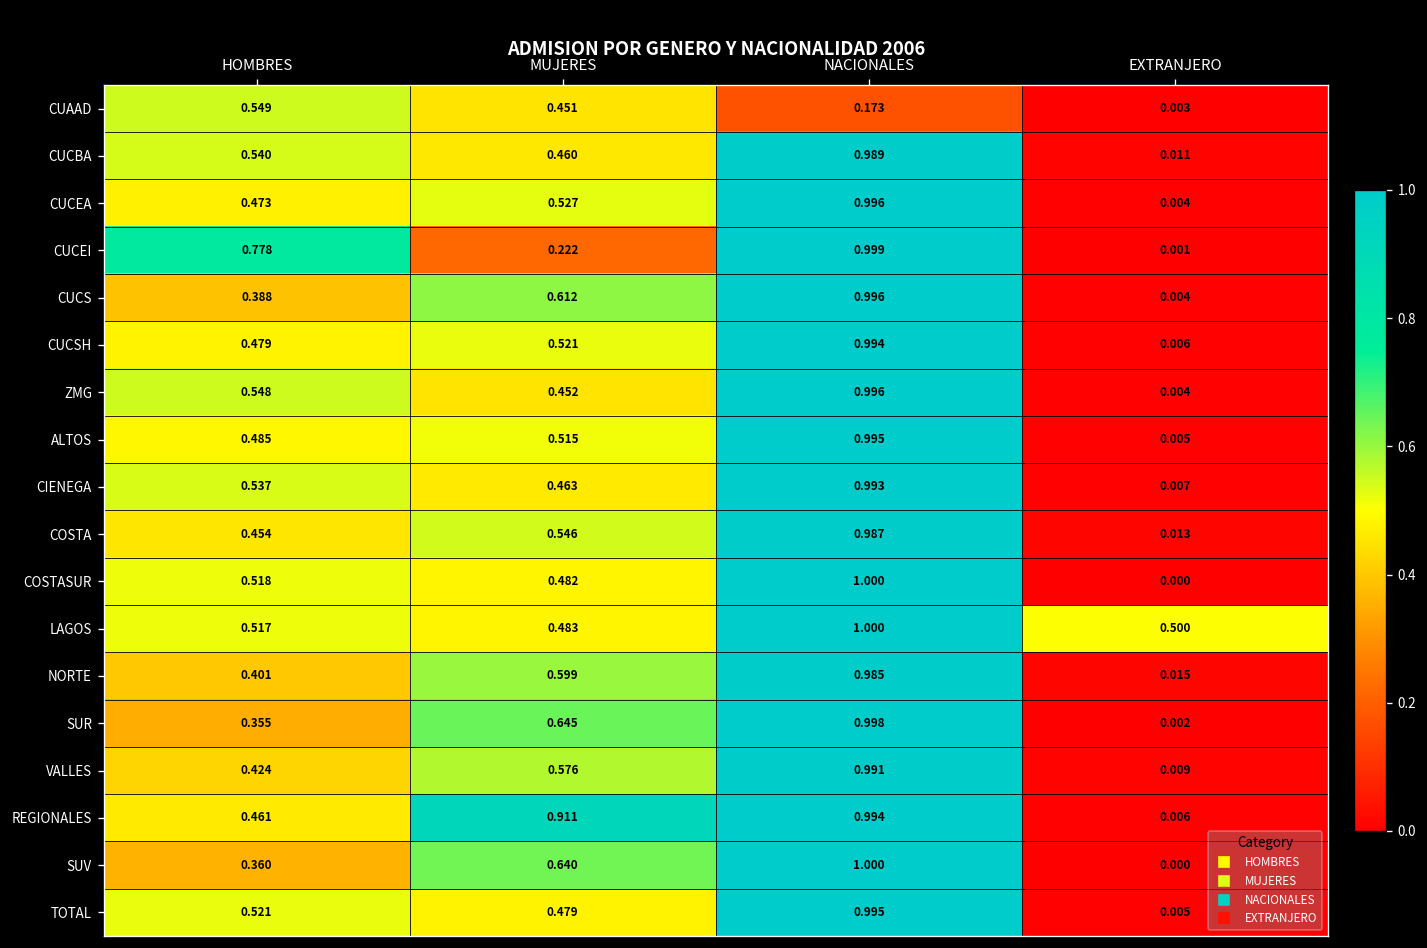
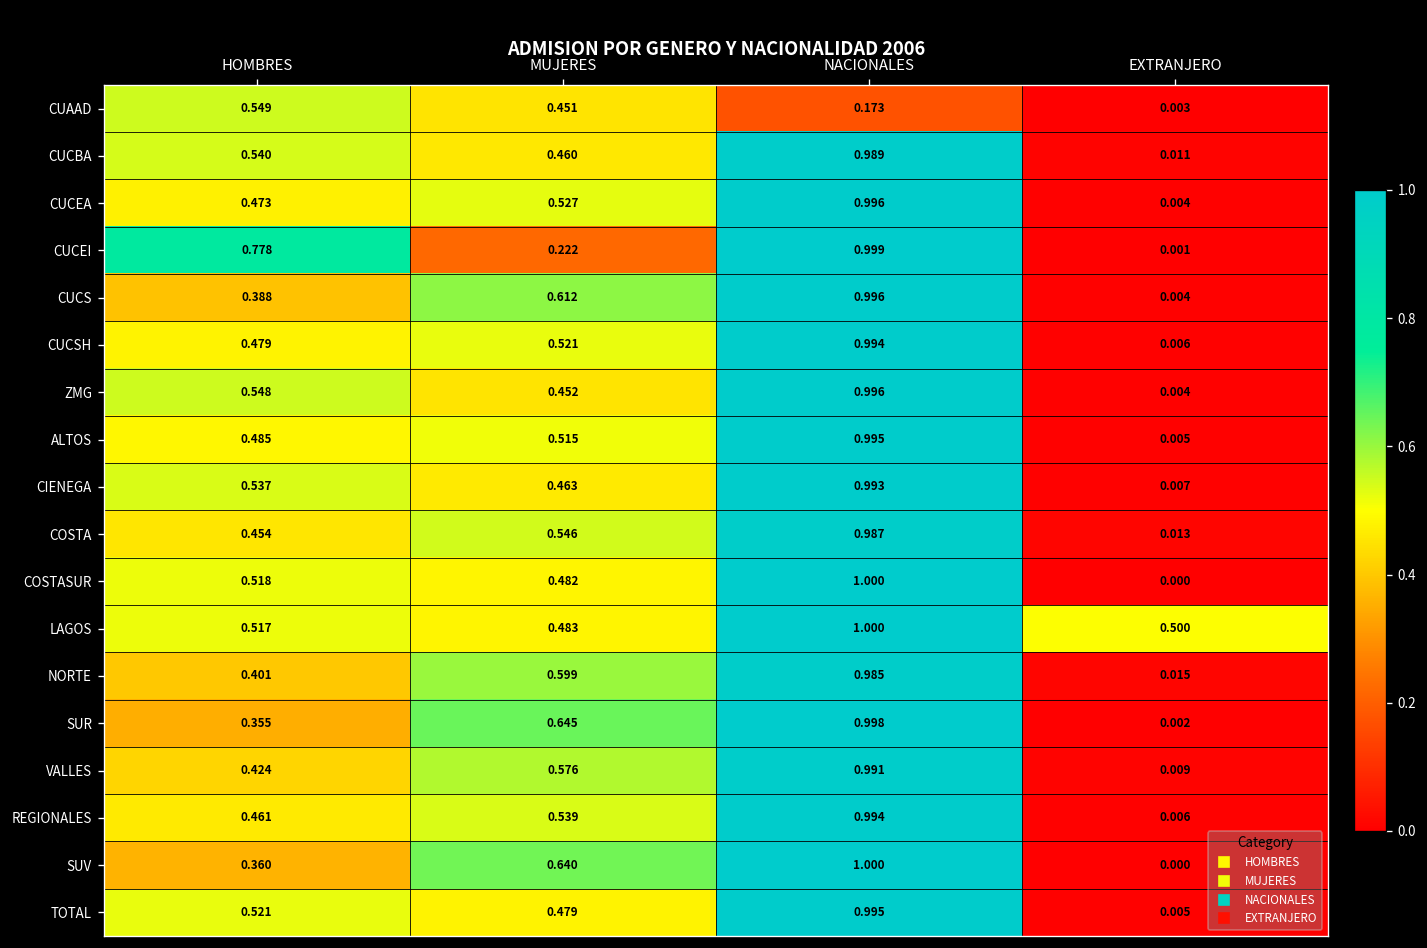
  {
    "CUAAD": {
      "HOMBRES": 0.549,
      "MUJERES": 0.451,
      "NACIONALES": 0.173,
      "EXTRANJERO": 0.003
    },
    "CUCBA": {
      "HOMBRES": 0.540,
      "MUJERES": 0.460,
      "NACIONALES": 0.989,
      "EXTRANJERO": 0.011
    },
    "CUCEA": {
      "HOMBRES": 0.473,
      "MUJERES": 0.527,
      "NACIONALES": 0.996,
      "EXTRANJERO": 0.004
    },
    "CUCEI": {
      "HOMBRES": 0.778,
      "MUJERES": 0.222,
      "NACIONALES": 0.999,
      "EXTRANJERO": 0.001
    },
    "CUCS": {
      "HOMBRES": 0.388,
      "MUJERES": 0.612,
      "NACIONALES": 0.996,
      "EXTRANJERO": 0.004
    },
    "CUCSH": {
      "HOMBRES": 0.479,
      "MUJERES": 0.521,
      "NACIONALES": 0.994,
      "EXTRANJERO": 0.006
    },
    "ZMG": {
      "HOMBRES": 0.548,
      "MUJERES": 0.452,
      "NACIONALES": 0.996,
      "EXTRANJERO": 0.004
    },
    "ALTOS": {
      "HOMBRES": 0.485,
      "MUJERES": 0.515,
      "NACIONALES": 0.995,
      "EXTRANJERO": 0.005
    },
    "CIENEGA": {
      "HOMBRES": 0.537,
      "MUJERES": 0.463,
      "NACIONALES": 0.993,
      "EXTRANJERO": 0.007
    },
    "COSTA": {
      "HOMBRES": 0.454,
      "MUJERES": 0.546,
      "NACIONALES": 0.987,
      "EXTRANJERO": 0.013
    },
    "COSTASUR": {
      "HOMBRES": 0.518,
      "MUJERES": 0.482,
      "NACIONALES": 1.000,
      "EXTRANJERO": 0.000
    },
    "LAGOS": {
      "HOMBRES": 0.517,
      "MUJERES": 0.483,
      "NACIONALES": 1.000,
      "EXTRANJERO": 0.500
    },
    "NORTE": {
      "HOMBRES": 0.401,
      "MUJERES": 0.599,
      "NACIONALES": 0.985,
      "EXTRANJERO": 0.015
    },
    "SUR": {
      "HOMBRES": 0.355,
      "MUJERES": 0.645,
      "NACIONALES": 0.998,
      "EXTRANJERO": 0.002
    },
    "VALLES": {
      "HOMBRES": 0.424,
      "MUJERES": 0.576,
      "NACIONALES": 0.991,
      "EXTRANJERO": 0.009
    },
    "REGIONALES": {
      "HOMBRES": 0.461,
-     "MUJERES": 0.911,
+     "MUJERES": 0.539,
      "NACIONALES": 0.994,
      "EXTRANJERO": 0.006
    },
    "SUV": {
      "HOMBRES": 0.360,
      "MUJERES": 0.640,
      "NACIONALES": 1.000,
      "EXTRANJERO": 0.000
    },
    "TOTAL": {
      "HOMBRES": 0.521,
      "MUJERES": 0.479,
      "NACIONALES": 0.995,
      "EXTRANJERO": 0.005
    }
  }
